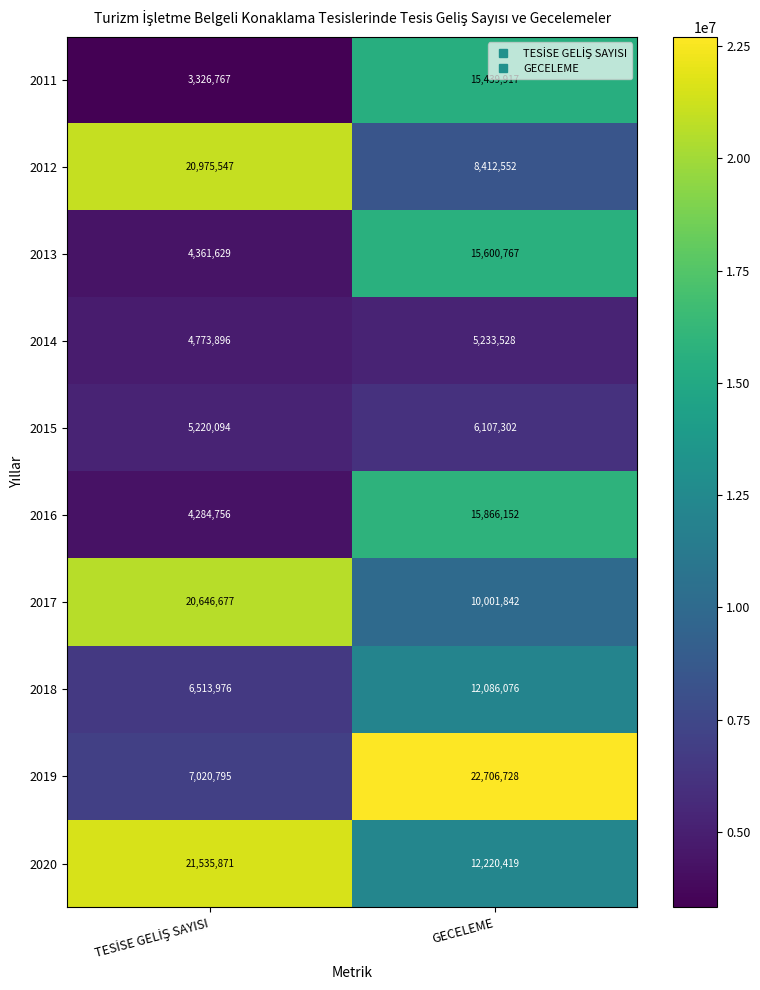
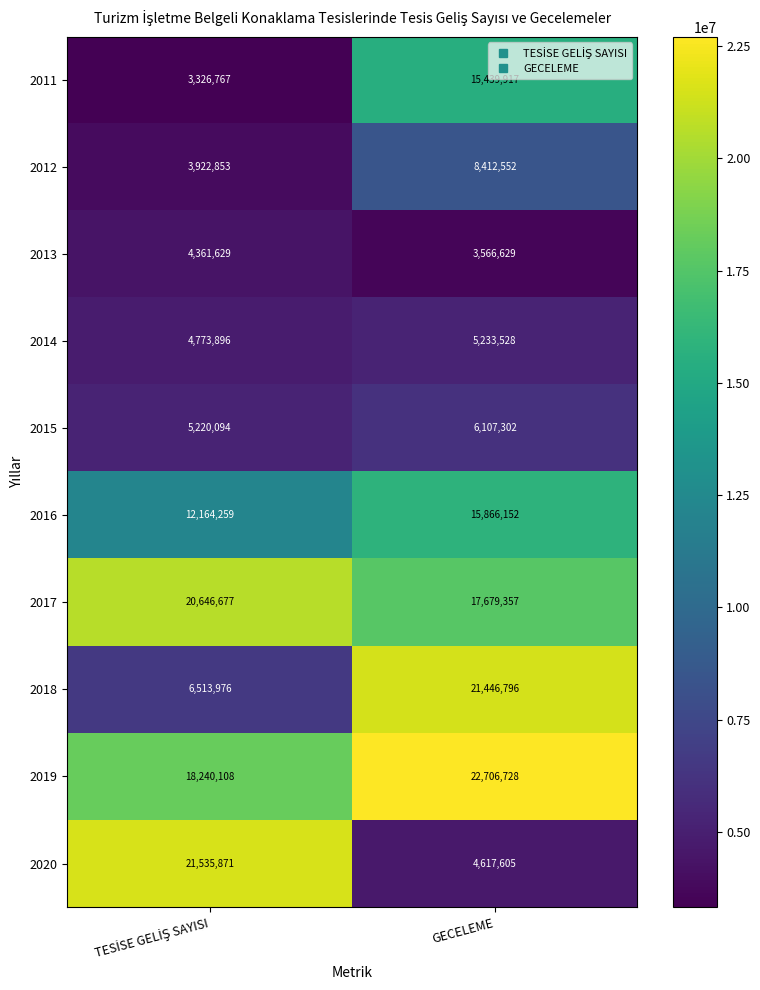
  {
    "2011": {
      "TESİSE GELİŞ SAYISI": "3,326,767"
    },
    "2012": {
-     "TESİSE GELİŞ SAYISI": "20,975,547",
+     "TESİSE GELİŞ SAYISI": "3,922,853",
      "GECELEME": "8,412,552"
    },
    "2013": {
      "TESİSE GELİŞ SAYISI": "4,361,629",
-     "GECELEME": "15,600,767"
+     "GECELEME": "3,566,629"
    },
    "2014": {
      "TESİSE GELİŞ SAYISI": "4,773,896",
      "GECELEME": "5,233,528"
    },
    "2015": {
      "TESİSE GELİŞ SAYISI": "5,220,094",
      "GECELEME": "6,107,302"
    },
    "2016": {
-     "TESİSE GELİŞ SAYISI": "4,284,756",
+     "TESİSE GELİŞ SAYISI": "12,164,259",
      "GECELEME": "15,866,152"
    },
    "2017": {
      "TESİSE GELİŞ SAYISI": "20,646,677",
-     "GECELEME": "10,001,842"
+     "GECELEME": "17,679,357"
    },
    "2018": {
      "TESİSE GELİŞ SAYISI": "6,513,976",
-     "GECELEME": "12,086,076"
+     "GECELEME": "21,446,796"
    },
    "2019": {
-     "TESİSE GELİŞ SAYISI": "7,020,795",
+     "TESİSE GELİŞ SAYISI": "18,240,108",
      "GECELEME": "22,706,728"
    },
    "2020": {
      "TESİSE GELİŞ SAYISI": "21,535,871",
-     "GECELEME": "12,220,419"
+     "GECELEME": "4,617,605"
    }
  }
